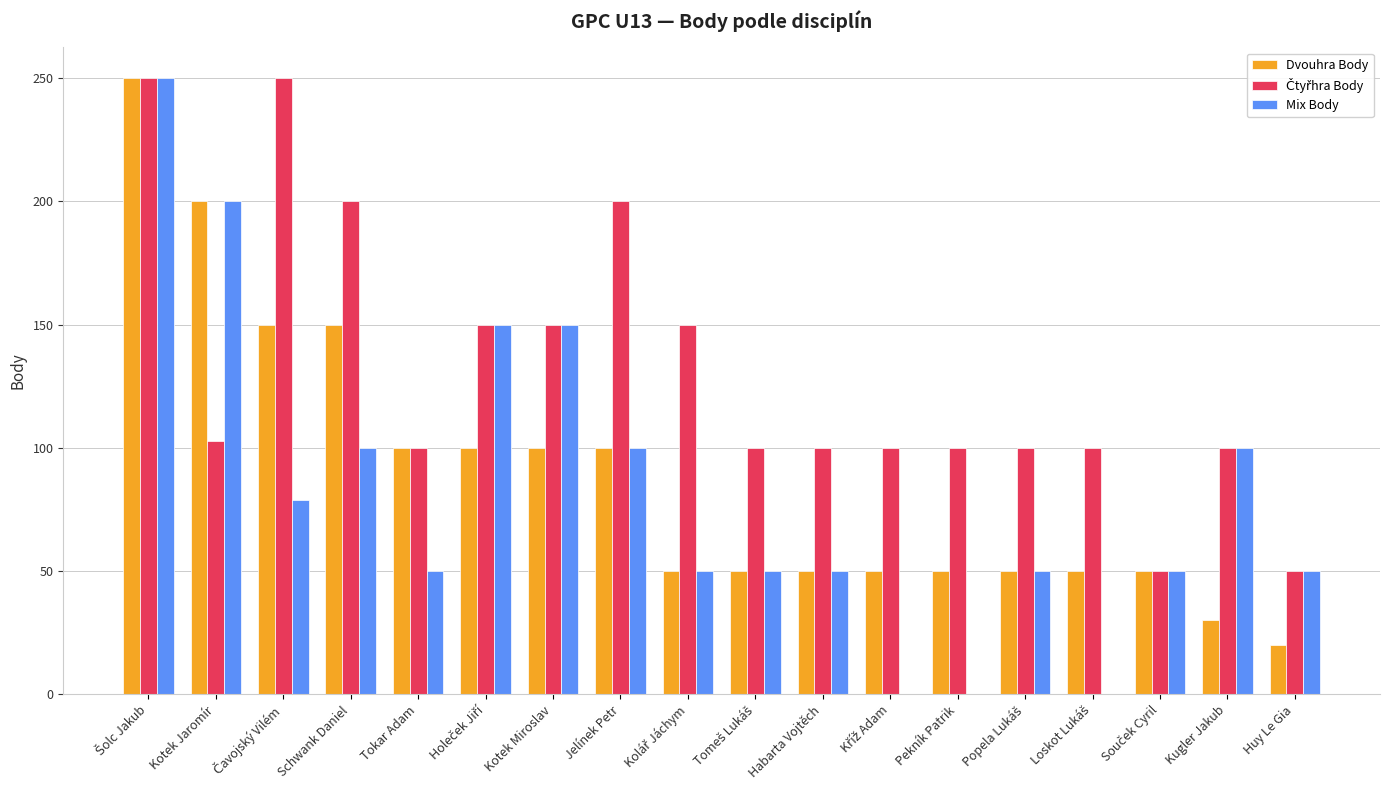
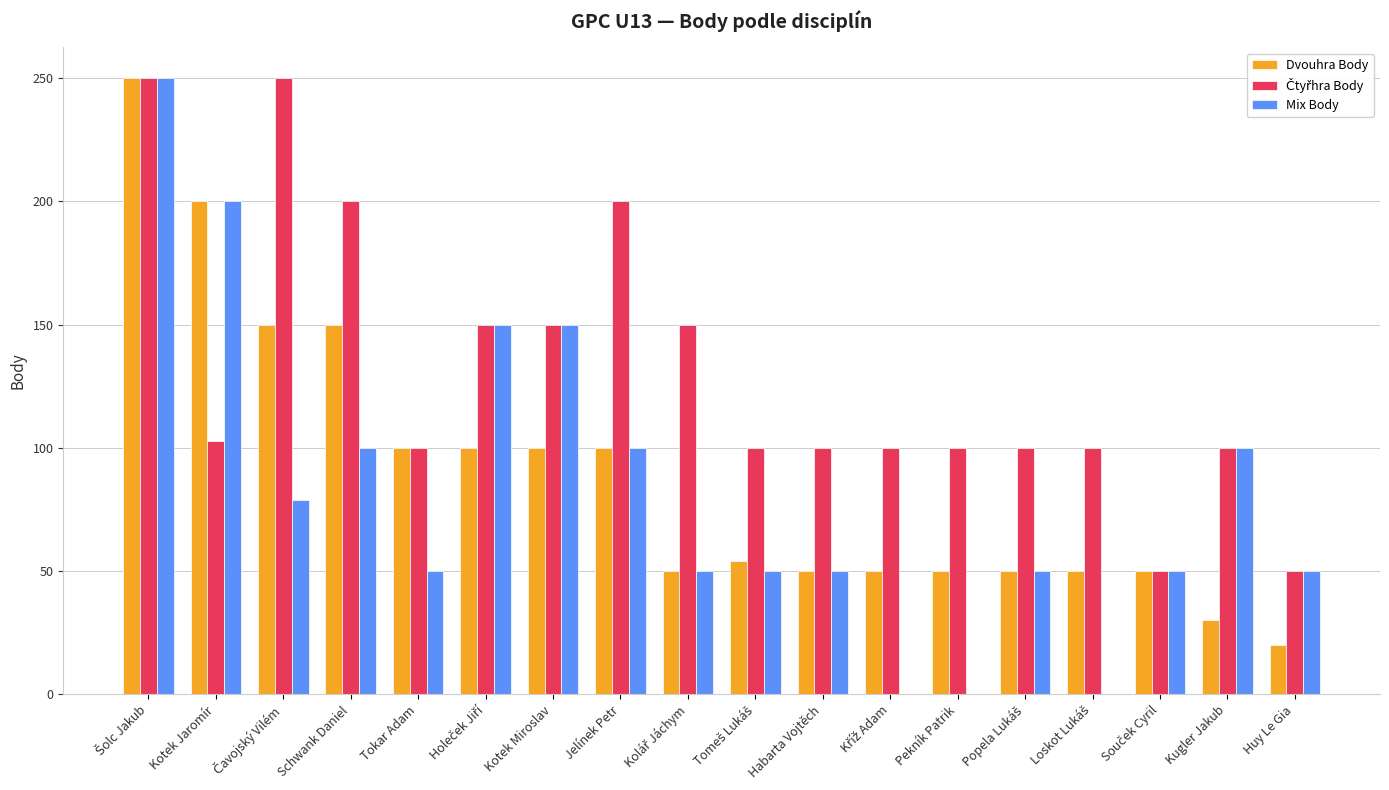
  {
    "Dvouhra Body": {
      "Šolc Jakub": 250,
      "Kotek Jaromír": 200,
      "Čavojský Vilém": 150,
      "Schwank Daniel": 150,
      "Tokar Adam": 100,
      "Holeček Jiří": 100,
      "Kotek Miroslav": 100,
      "Jelínek Petr": 100,
      "Kolář Jáchym": 50,
-     "Tomeš Lukáš": 50,
+     "Tomeš Lukáš": 54,
      "Habarta Vojtěch": 50,
      "Kříž Adam": 50,
      "Pekník Patrik": 50,
      "Popela Lukáš": 50,
      "Loskot Lukáš": 50,
      "Souček Cyril": 50,
      "Kugler Jakub": 30,
      "Huy Le Gia": 20
    },
    "Čtyřhra Body": {
      "Šolc Jakub": 250,
      "Kotek Jaromír": 103,
      "Čavojský Vilém": 250,
      "Schwank Daniel": 200,
      "Tokar Adam": 100,
      "Holeček Jiří": 150,
      "Kotek Miroslav": 150,
      "Jelínek Petr": 200,
      "Kolář Jáchym": 150,
      "Tomeš Lukáš": 100,
      "Habarta Vojtěch": 100,
      "Kříž Adam": 100,
      "Pekník Patrik": 100,
      "Popela Lukáš": 100,
      "Loskot Lukáš": 100,
      "Souček Cyril": 50,
      "Kugler Jakub": 100,
      "Huy Le Gia": 50
    },
    "Mix Body": {
      "Šolc Jakub": 250,
      "Kotek Jaromír": 200,
      "Čavojský Vilém": 79,
      "Schwank Daniel": 100,
      "Tokar Adam": 50,
      "Holeček Jiří": 150,
      "Kotek Miroslav": 150,
      "Jelínek Petr": 100,
      "Kolář Jáchym": 50,
      "Tomeš Lukáš": 50,
      "Habarta Vojtěch": 50,
      "Kříž Adam": 0,
      "Pekník Patrik": 0,
      "Popela Lukáš": 50,
      "Loskot Lukáš": 0,
      "Souček Cyril": 50,
      "Kugler Jakub": 100,
      "Huy Le Gia": 50
    }
  }
